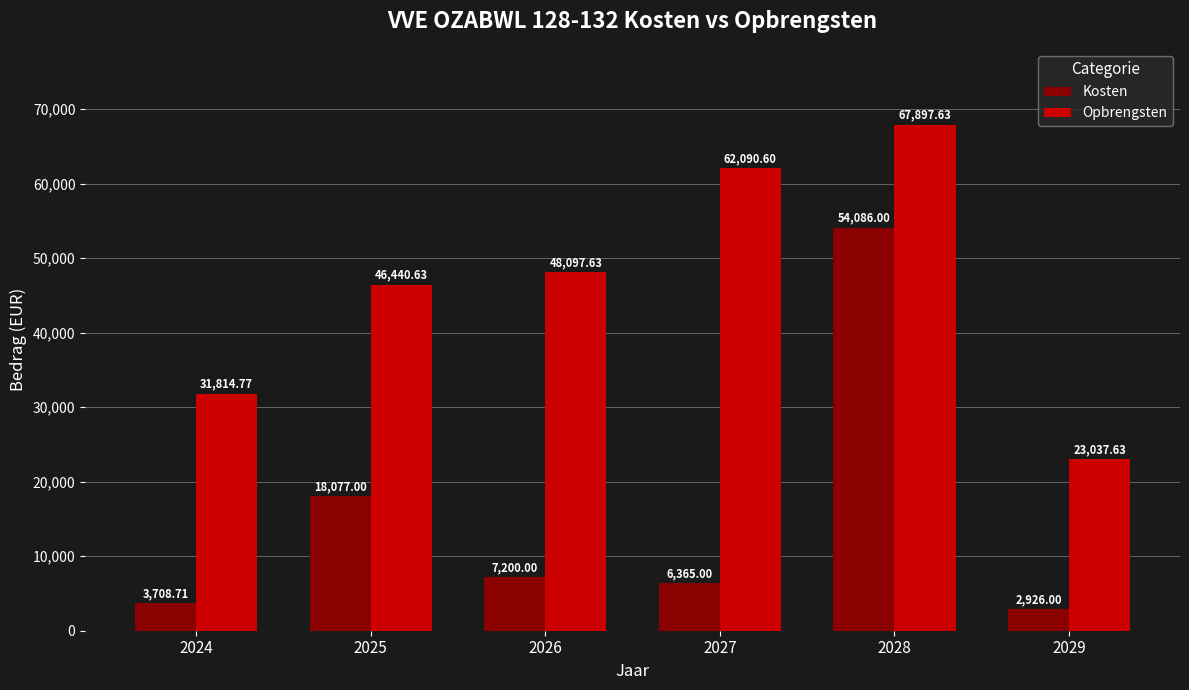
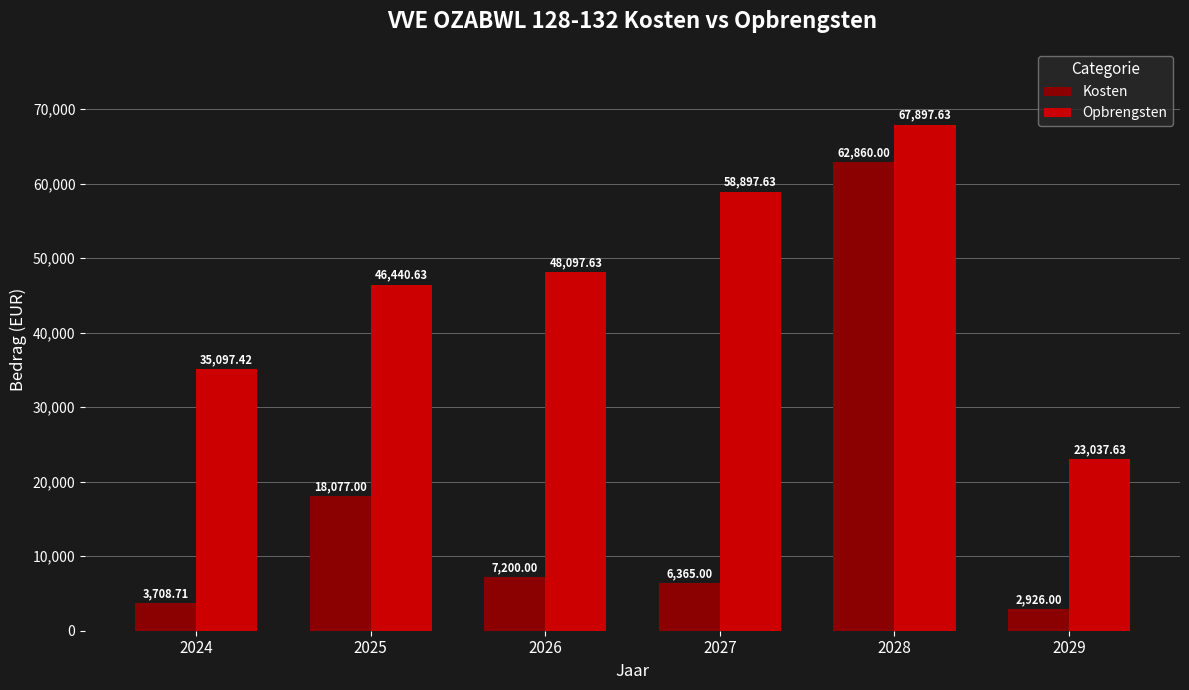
  {
    "Kosten": {
      "2024": "3,708.71",
      "2025": "18,077.00",
      "2026": "7,200.00",
      "2027": "6,365.00",
-     "2028": "54,086.00",
+     "2028": "62,860.00",
      "2029": "2,926.00"
    },
    "Opbrengsten": {
-     "2024": "31,814.77",
+     "2024": "35,097.42",
      "2025": "46,440.63",
      "2026": "48,097.63",
-     "2027": "62,090.60",
+     "2027": "58,897.63",
      "2028": "67,897.63",
      "2029": "23,037.63"
    }
  }
